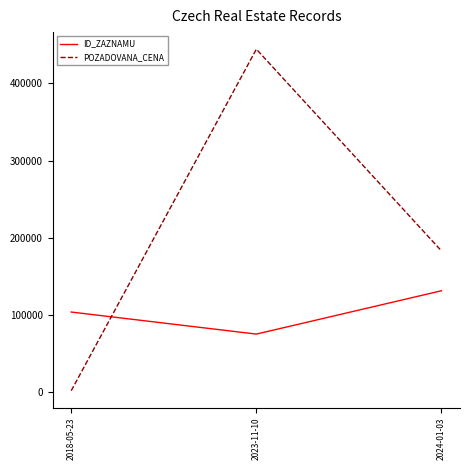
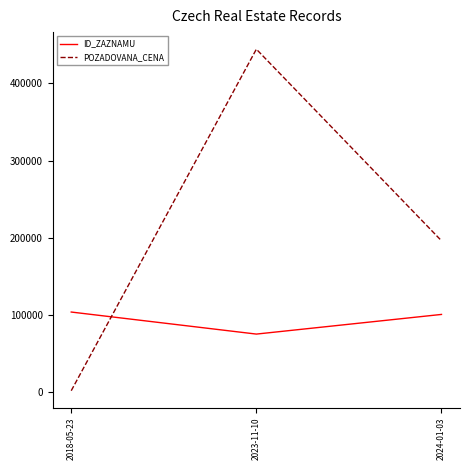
  {
    "ID_ZAZNAMU": {
      "2018-05-23": 100000,
      "2023-11-10": 70000,
-     "2024-01-03": 130000
+     "2024-01-03": 100000
    },
    "POZADOVANA_CENA": {
      "2018-05-23": 0,
      "2023-11-10": 440000,
-     "2024-01-03": 180000
+     "2024-01-03": 200000
    }
  }
